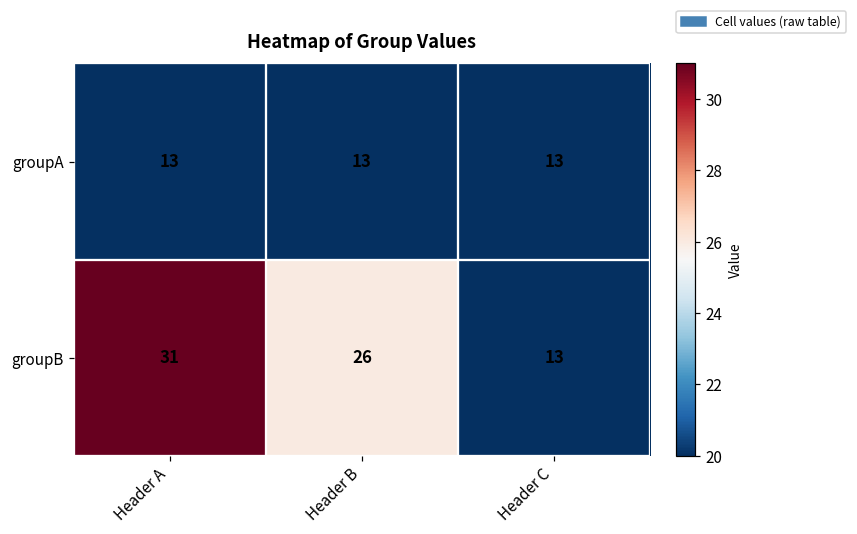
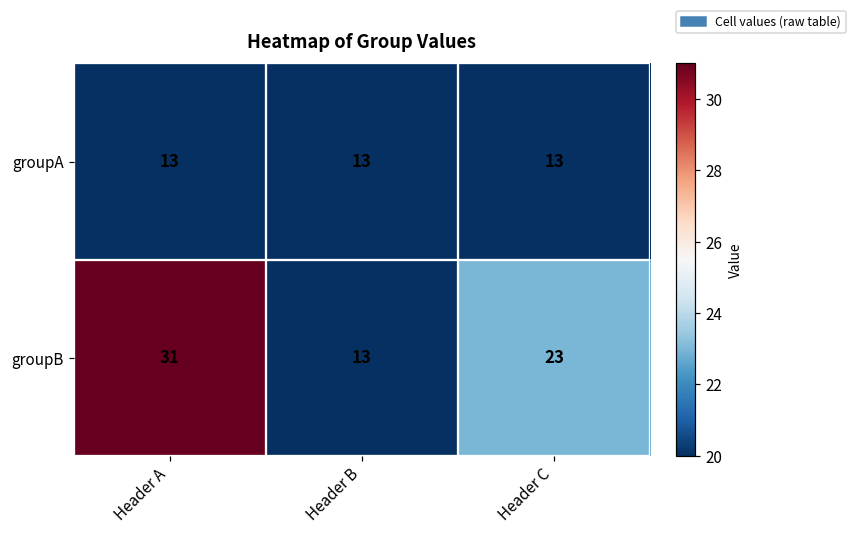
  {
    "groupA": {
      "Header A": 13,
      "Header B": 13,
      "Header C": 13
    },
    "groupB": {
      "Header A": 31,
-     "Header B": 26,
-     "Header C": 13
+     "Header B": 13,
+     "Header C": 23
    }
  }
